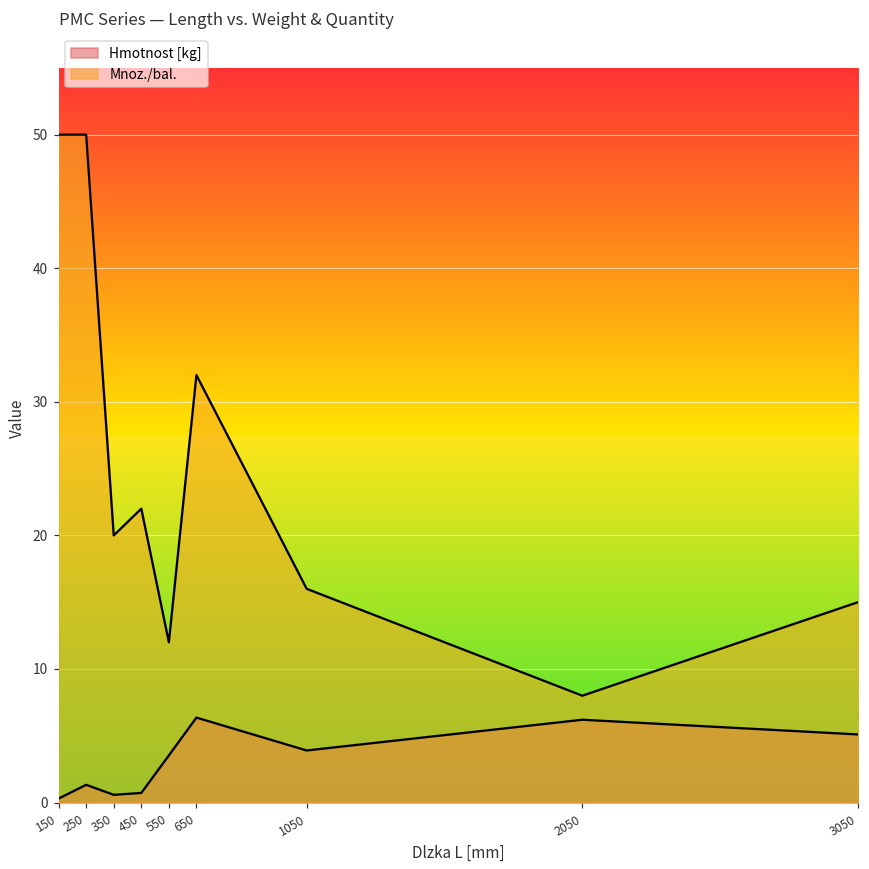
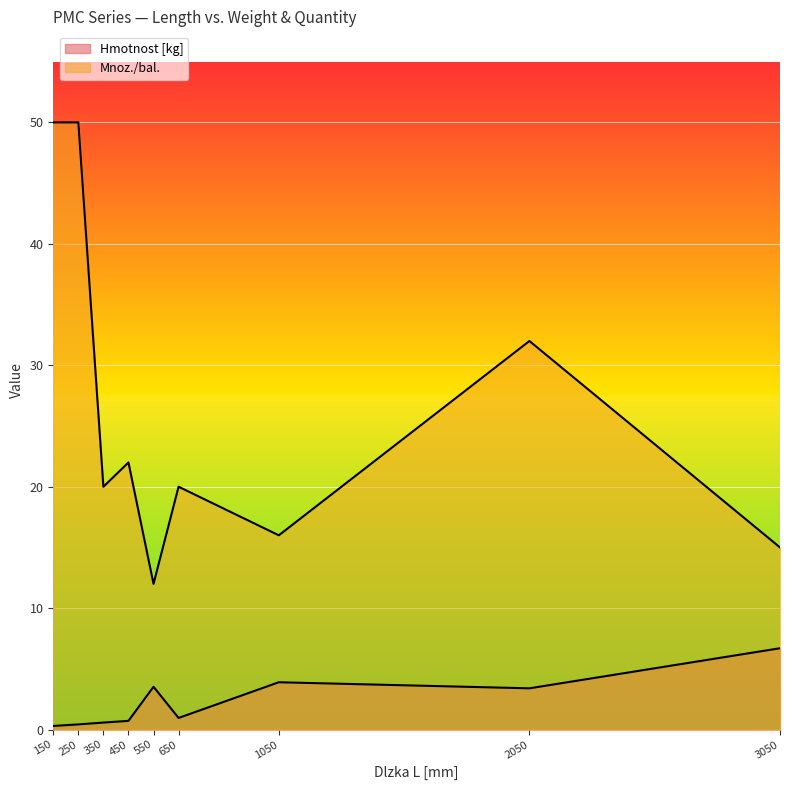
  {
    "Hmotnost [kg]": {
      "150": 0.3,
-     "250": 1.3,
+     "250": 0.4,
      "350": 0.6,
      "450": 0.7,
      "550": 3.5,
-     "650": 6.4,
+     "650": 1.0,
      "1050": 3.9,
-     "2050": 6.2,
-     "3050": 5.1
+     "2050": 3.4,
+     "3050": 6.7
    },
    "Mnoz./bal.": {
      "150": 50,
      "250": 50,
      "350": 20,
      "450": 22,
      "550": 12,
-     "650": 32,
+     "650": 20,
      "1050": 16,
-     "2050": 8,
+     "2050": 32,
      "3050": 15
    }
  }
